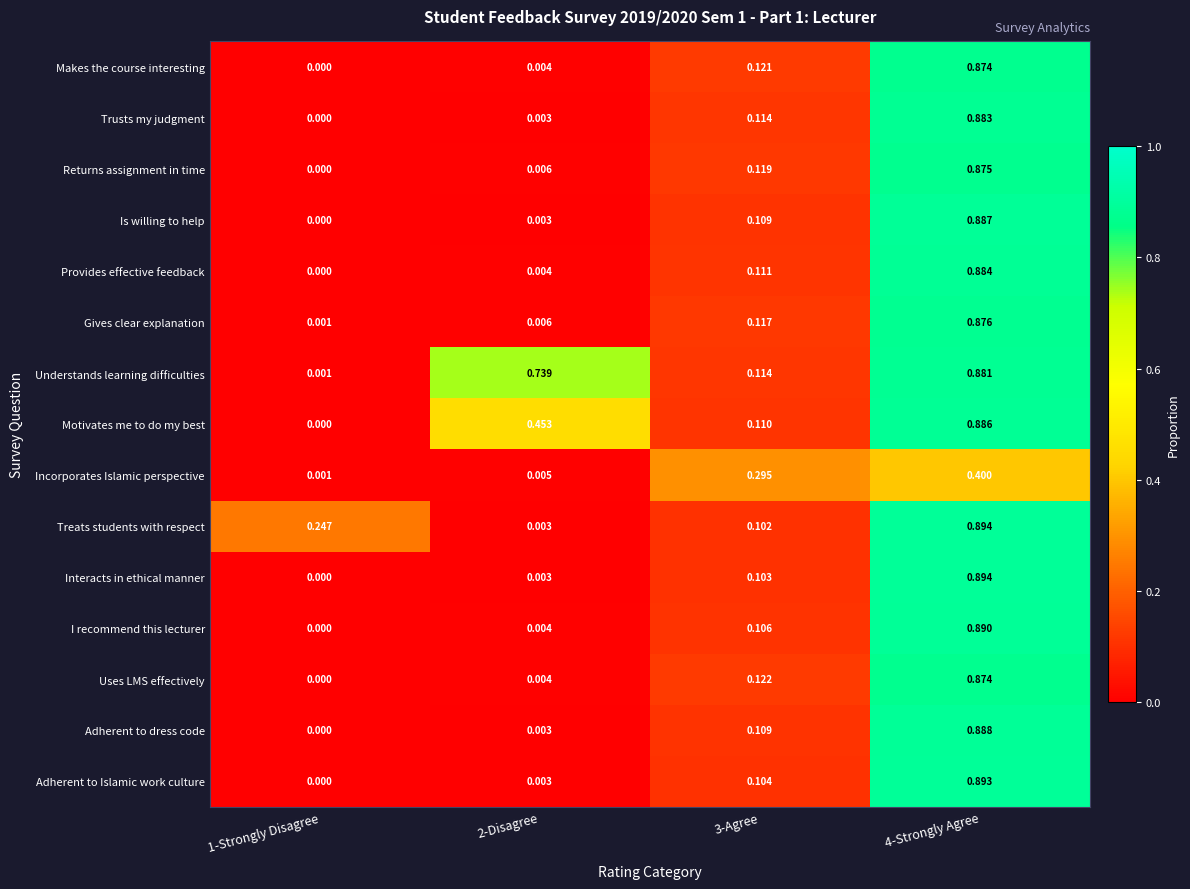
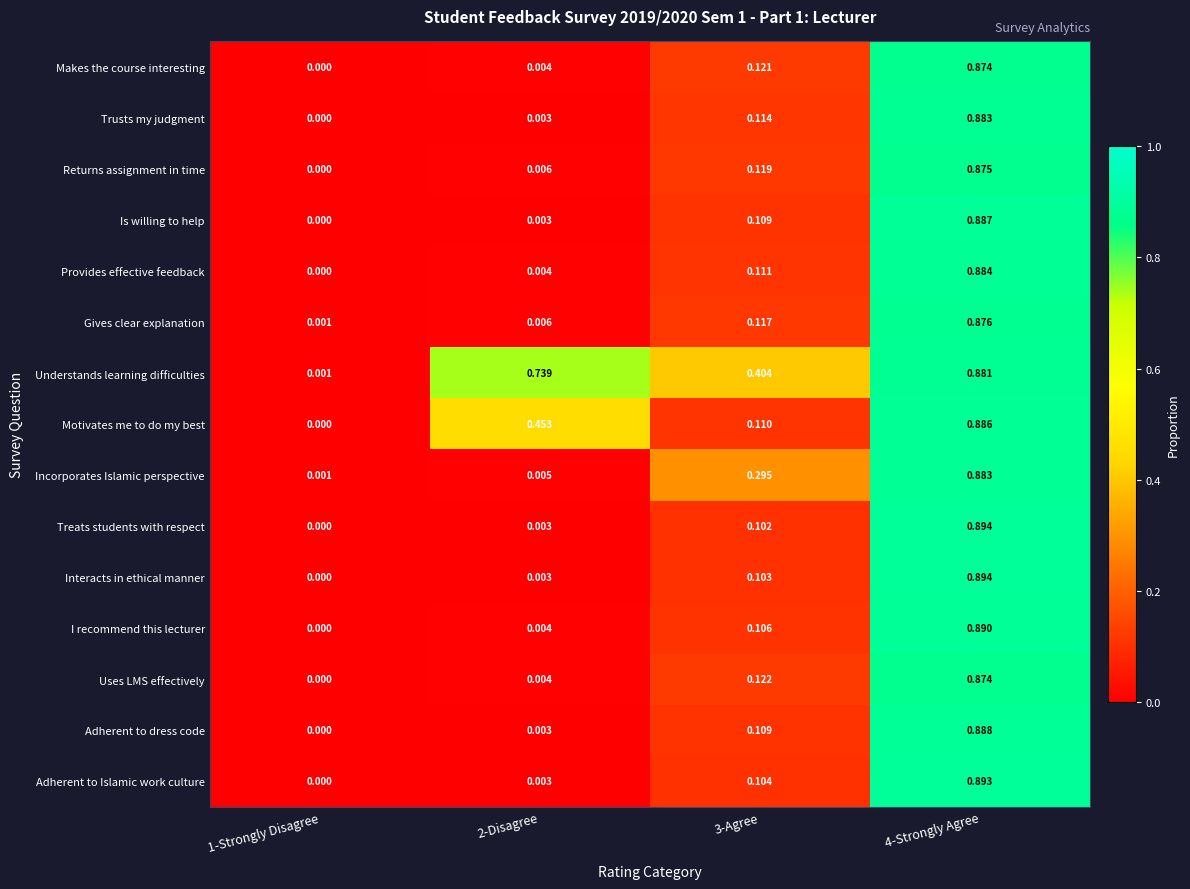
  {
    "Makes the course interesting": {
      "1-Strongly Disagree": 0.000,
      "2-Disagree": 0.004,
      "3-Agree": 0.121,
      "4-Strongly Agree": 0.874
    },
    "Trusts my judgment": {
      "1-Strongly Disagree": 0.000,
      "2-Disagree": 0.003,
      "3-Agree": 0.114,
      "4-Strongly Agree": 0.883
    },
    "Returns assignment in time": {
      "1-Strongly Disagree": 0.000,
      "2-Disagree": 0.006,
      "3-Agree": 0.119,
      "4-Strongly Agree": 0.875
    },
    "Is willing to help": {
      "1-Strongly Disagree": 0.000,
      "2-Disagree": 0.003,
      "3-Agree": 0.109,
      "4-Strongly Agree": 0.887
    },
    "Provides effective feedback": {
      "1-Strongly Disagree": 0.000,
      "2-Disagree": 0.004,
      "3-Agree": 0.111,
      "4-Strongly Agree": 0.884
    },
    "Gives clear explanation": {
      "1-Strongly Disagree": 0.001,
      "2-Disagree": 0.006,
      "3-Agree": 0.117,
      "4-Strongly Agree": 0.876
    },
    "Understands learning difficulties": {
      "1-Strongly Disagree": 0.001,
      "2-Disagree": 0.739,
-     "3-Agree": 0.114,
+     "3-Agree": 0.404,
      "4-Strongly Agree": 0.881
    },
    "Motivates me to do my best": {
      "1-Strongly Disagree": 0.000,
      "2-Disagree": 0.453,
      "3-Agree": 0.110,
      "4-Strongly Agree": 0.886
    },
    "Incorporates Islamic perspective": {
      "1-Strongly Disagree": 0.001,
      "2-Disagree": 0.005,
      "3-Agree": 0.295,
-     "4-Strongly Agree": 0.400
+     "4-Strongly Agree": 0.883
    },
    "Treats students with respect": {
-     "1-Strongly Disagree": 0.247,
+     "1-Strongly Disagree": 0.000,
      "2-Disagree": 0.003,
      "3-Agree": 0.102,
      "4-Strongly Agree": 0.894
    },
    "Interacts in ethical manner": {
      "1-Strongly Disagree": 0.000,
      "2-Disagree": 0.003,
      "3-Agree": 0.103,
      "4-Strongly Agree": 0.894
    },
    "I recommend this lecturer": {
      "1-Strongly Disagree": 0.000,
      "2-Disagree": 0.004,
      "3-Agree": 0.106,
      "4-Strongly Agree": 0.890
    },
    "Uses LMS effectively": {
      "1-Strongly Disagree": 0.000,
      "2-Disagree": 0.004,
      "3-Agree": 0.122,
      "4-Strongly Agree": 0.874
    },
    "Adherent to dress code": {
      "1-Strongly Disagree": 0.000,
      "2-Disagree": 0.003,
      "3-Agree": 0.109,
      "4-Strongly Agree": 0.888
    },
    "Adherent to Islamic work culture": {
      "1-Strongly Disagree": 0.000,
      "2-Disagree": 0.003,
      "3-Agree": 0.104,
      "4-Strongly Agree": 0.893
    }
  }
